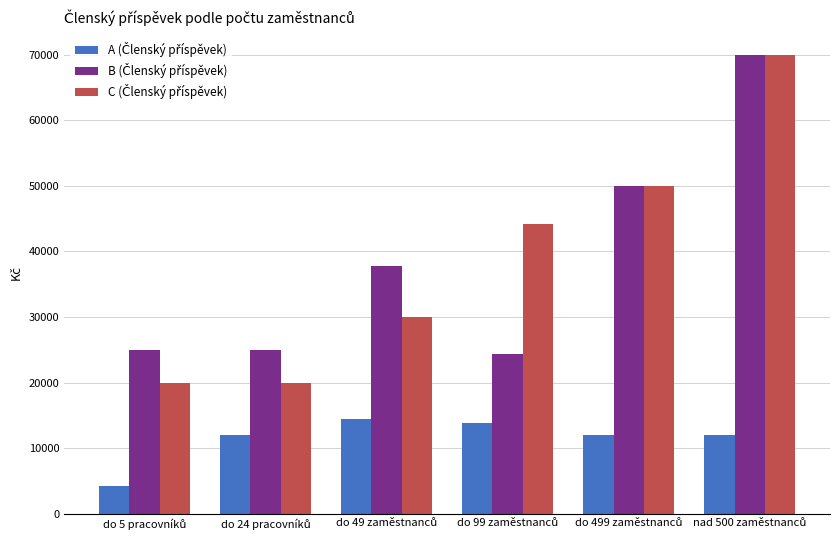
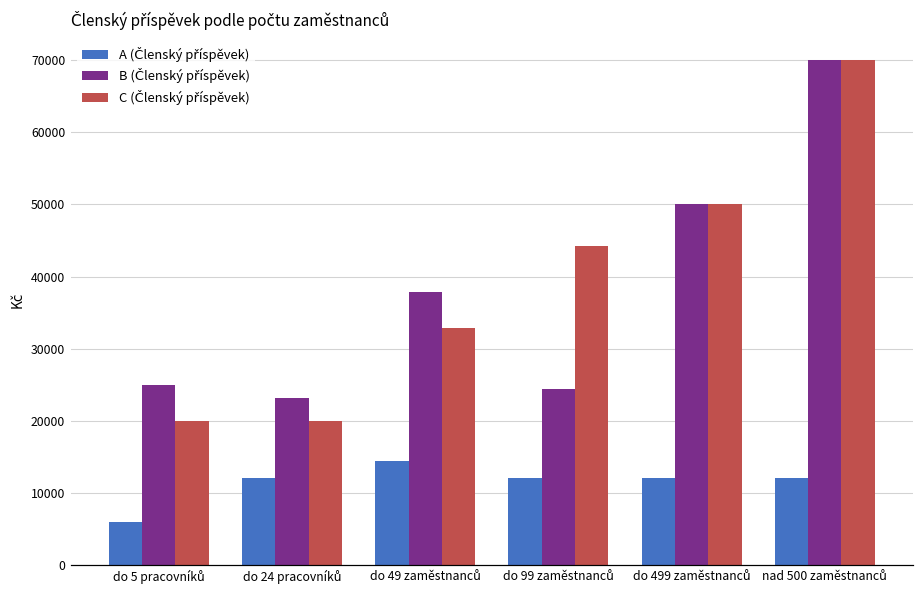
  {
    "A (Členský příspěvek)": {
-     "do 5 pracovníků": 4000,
+     "do 5 pracovníků": 6000,
      "do 24 pracovníků": 12000,
      "do 49 zaměstnanců": 14000,
-     "do 99 zaměstnanců": 14000,
+     "do 99 zaměstnanců": 12000,
      "do 499 zaměstnanců": 12000,
      "nad 500 zaměstnanců": 12000
    },
    "B (Členský příspěvek)": {
      "do 5 pracovníků": 25000,
-     "do 24 pracovníků": 25000,
+     "do 24 pracovníků": 23000,
      "do 49 zaměstnanců": 38000,
      "do 99 zaměstnanců": 24000,
      "do 499 zaměstnanců": 50000,
      "nad 500 zaměstnanců": 70000
    },
    "C (Členský příspěvek)": {
      "do 5 pracovníků": 20000,
      "do 24 pracovníků": 20000,
-     "do 49 zaměstnanců": 30000,
+     "do 49 zaměstnanců": 33000,
      "do 99 zaměstnanců": 44000,
      "do 499 zaměstnanců": 50000,
      "nad 500 zaměstnanců": 70000
    }
  }
